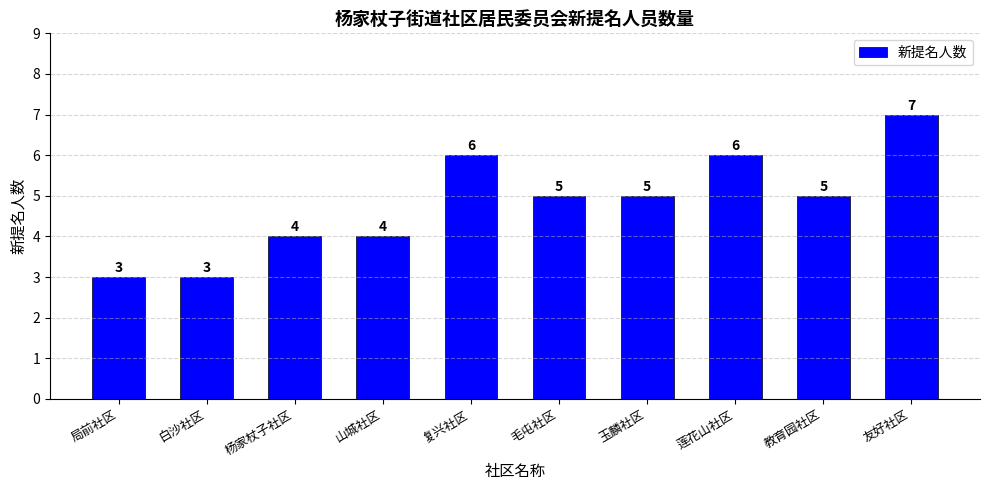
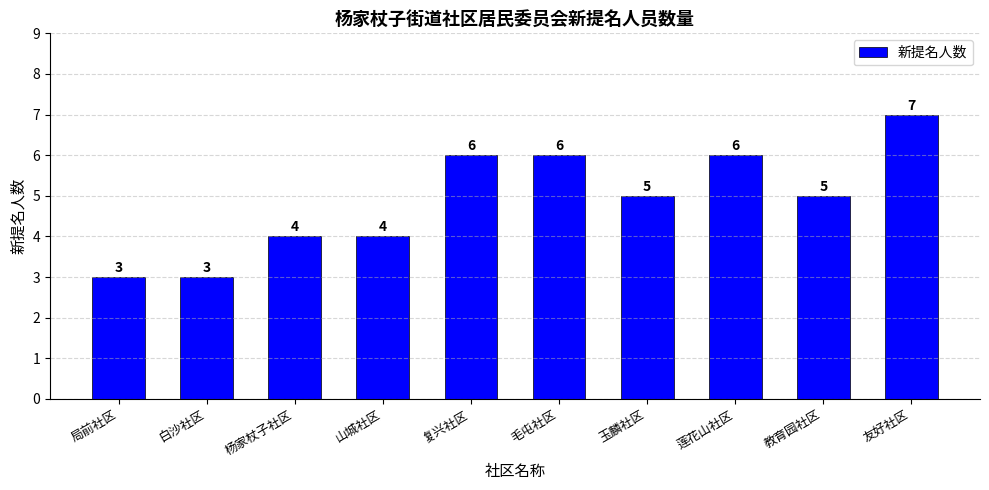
  {
    "局前社区": 3,
    "白沙社区": 3,
    "杨家杖子社区": 4,
    "山城社区": 4,
    "复兴社区": 6,
-   "毛屯社区": 5,
+   "毛屯社区": 6,
    "玉麟社区": 5,
    "莲花山社区": 6,
    "教育园社区": 5,
    "友好社区": 7
  }
